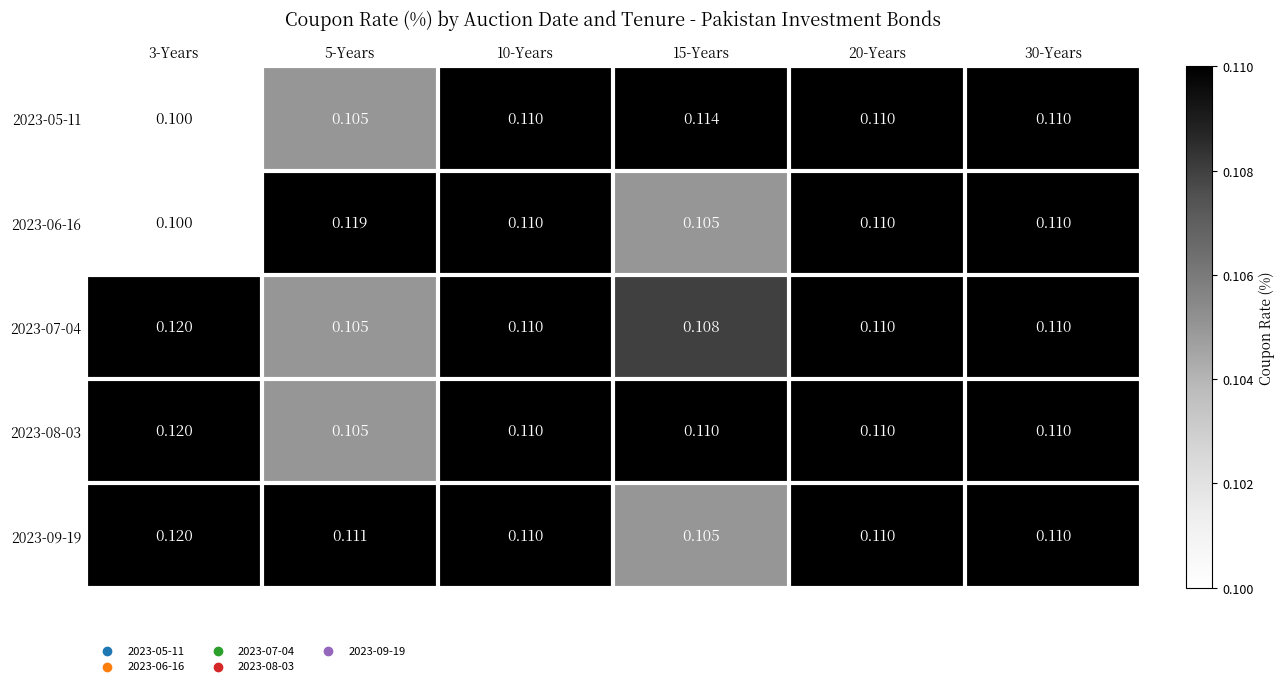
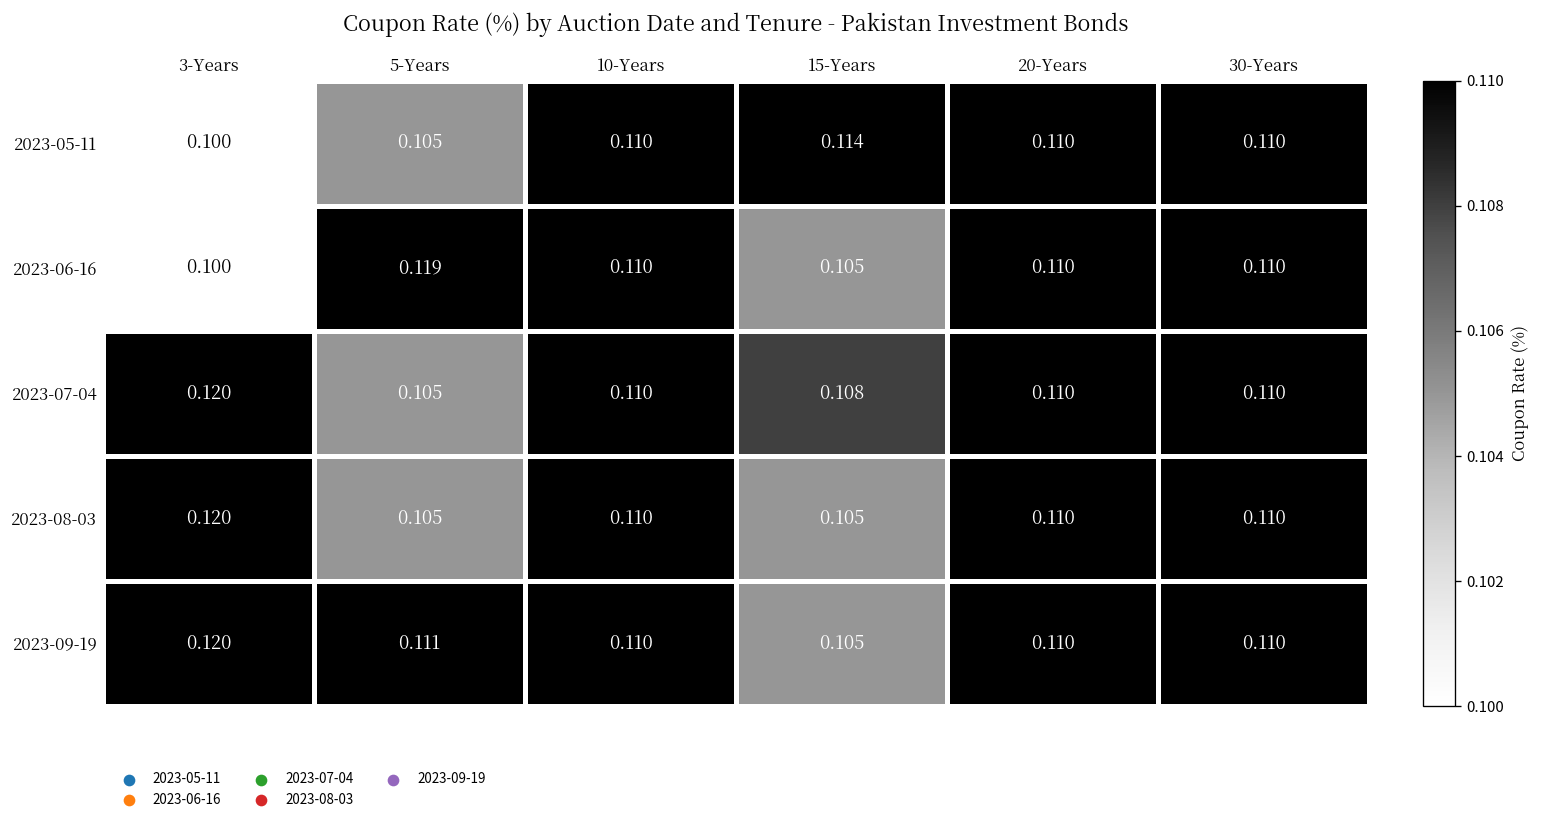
  {
    "2023-05-11": {
      "3-Years": 0.100,
      "5-Years": 0.105,
      "10-Years": 0.110,
      "15-Years": 0.114,
      "20-Years": 0.110,
      "30-Years": 0.110
    },
    "2023-06-16": {
      "3-Years": 0.100,
      "5-Years": 0.119,
      "10-Years": 0.110,
      "15-Years": 0.105,
      "20-Years": 0.110,
      "30-Years": 0.110
    },
    "2023-07-04": {
      "3-Years": 0.120,
      "5-Years": 0.105,
      "10-Years": 0.110,
      "15-Years": 0.108,
      "20-Years": 0.110,
      "30-Years": 0.110
    },
    "2023-08-03": {
      "3-Years": 0.120,
      "5-Years": 0.105,
      "10-Years": 0.110,
-     "15-Years": 0.110,
+     "15-Years": 0.105,
      "20-Years": 0.110,
      "30-Years": 0.110
    },
    "2023-09-19": {
      "3-Years": 0.120,
      "5-Years": 0.111,
      "10-Years": 0.110,
      "15-Years": 0.105,
      "20-Years": 0.110,
      "30-Years": 0.110
    }
  }
